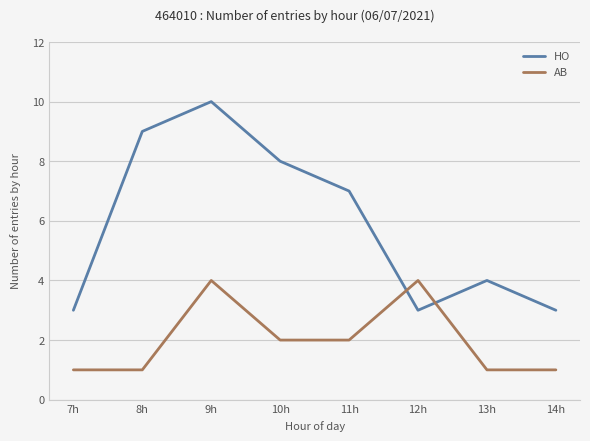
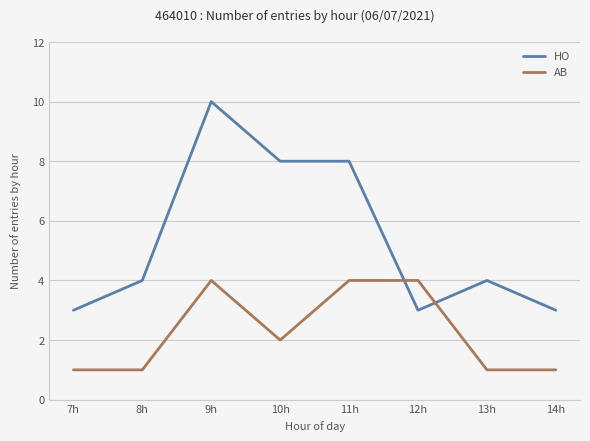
  {
    "HO": {
      "7h": 3,
-     "8h": 9,
+     "8h": 4,
      "9h": 10,
      "10h": 8,
-     "11h": 7,
+     "11h": 8,
      "12h": 3,
      "13h": 4,
      "14h": 3
    },
    "AB": {
      "7h": 1,
      "8h": 1,
      "9h": 4,
      "10h": 2,
-     "11h": 2,
+     "11h": 4,
      "12h": 4,
      "13h": 1,
      "14h": 1
    }
  }
